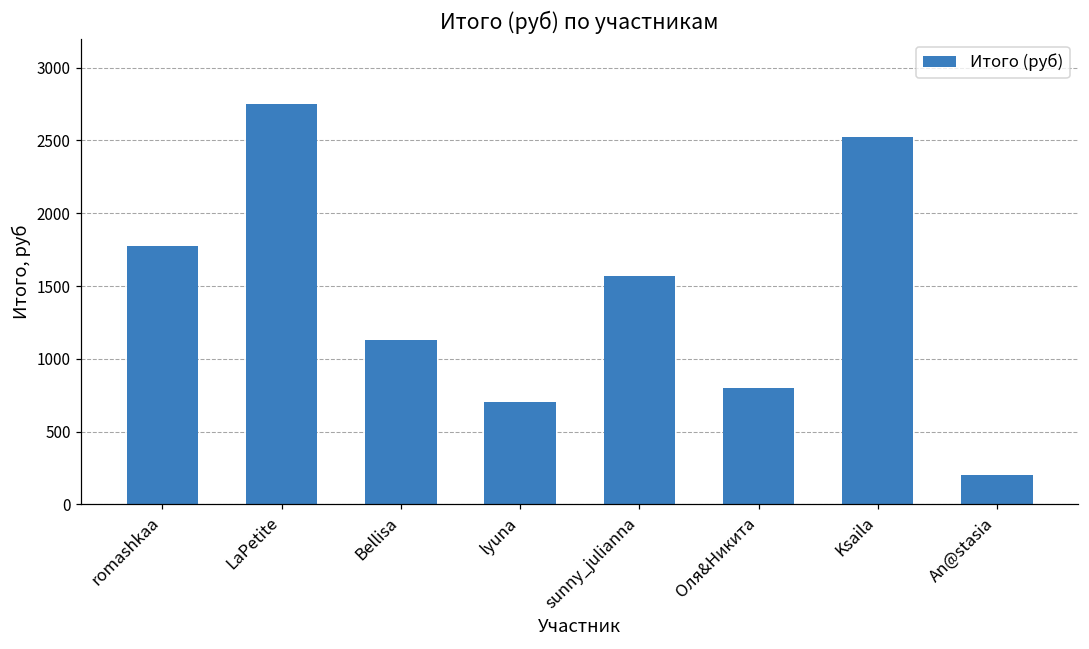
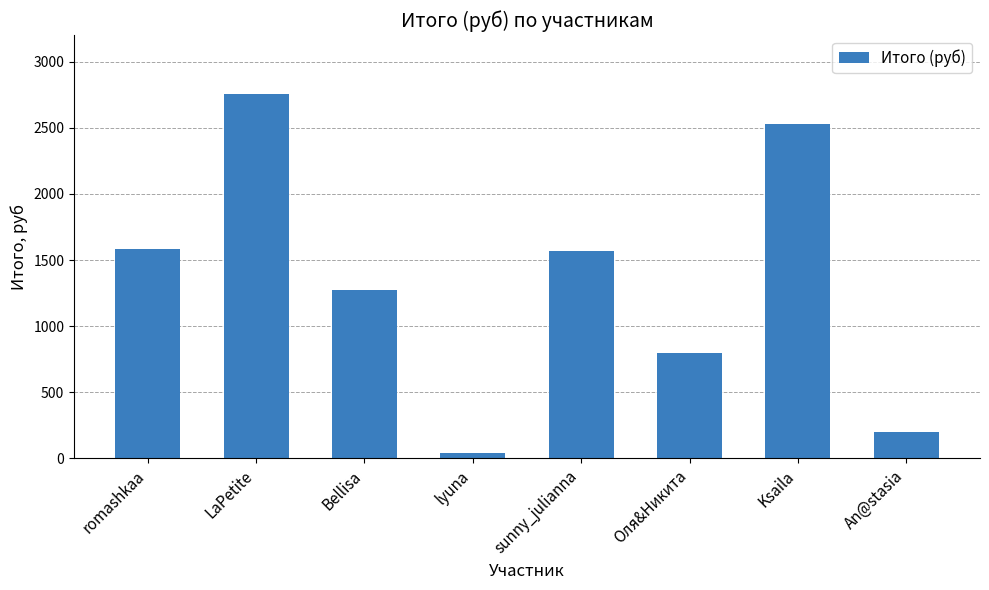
  {
-   "romashkaa": 1780,
+   "romashkaa": 1580,
    "LaPetite": 2750,
-   "Bellisa": 1130,
-   "lyuna": 700,
+   "Bellisa": 1270,
+   "lyuna": 40,
    "sunny_julianna": 1570,
    "Оля&Никита": 800,
    "Ksaila": 2530,
    "An@stasia": 200
  }
